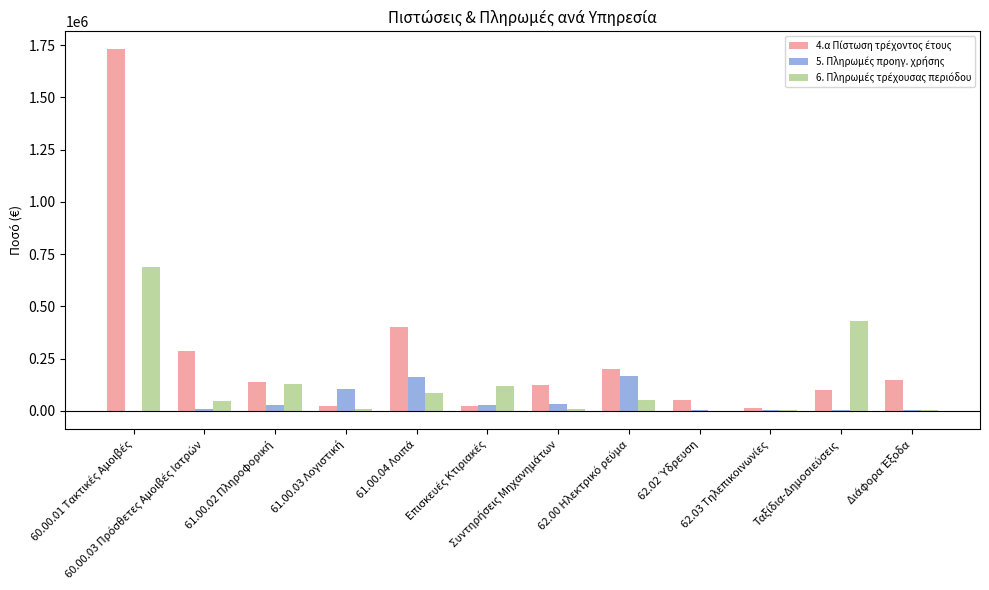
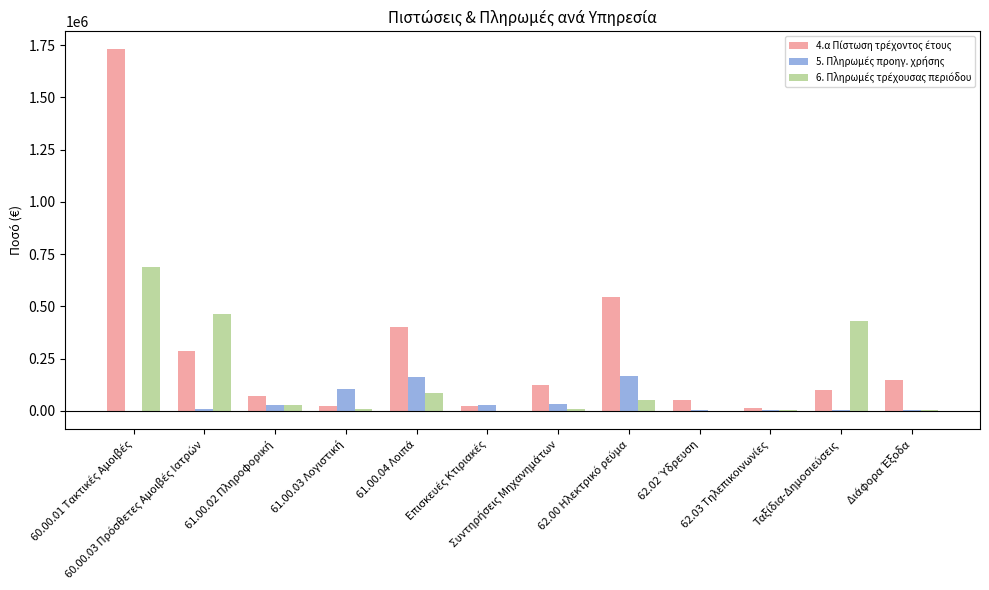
  {
    "4.α Πίστωση τρέχοντος έτους": {
      "60.00.01 Τακτικές Αμοιβές": 1730000,
      "60.00.03 Πρόσθετες Αμοιβές Ιατρών": 290000,
-     "61.00.02 Πληροφορική": 140000,
+     "61.00.02 Πληροφορική": 70000,
      "61.00.03 Λογιστική": 20000,
      "61.00.04 Λοιπά": 400000,
      "Επισκευές Κτιριακές": 20000,
      "Συντηρήσεις Μηχανημάτων": 120000,
-     "62.00 Ηλεκτρικό ρεύμα": 200000,
+     "62.00 Ηλεκτρικό ρεύμα": 550000,
      "62.02 Ύδρευση": 50000,
      "62.03 Τηλεπικοινωνίες": 20000,
      "Ταξίδια-Δημοσιεύσεις": 100000,
      "Διάφορα Έξοδα": 150000
    },
    "5. Πληρωμές προηγ. χρήσης": {
      "61.00.02 Πληροφορική": 30000,
      "61.00.03 Λογιστική": 100000,
      "61.00.04 Λοιπά": 160000,
      "Επισκευές Κτιριακές": 30000,
      "Συντηρήσεις Μηχανημάτων": 30000,
      "62.00 Ηλεκτρικό ρεύμα": 170000
    },
    "6. Πληρωμές τρέχουσας περιόδου": {
      "60.00.01 Τακτικές Αμοιβές": 690000,
-     "60.00.03 Πρόσθετες Αμοιβές Ιατρών": 50000,
-     "61.00.02 Πληροφορική": 130000,
+     "60.00.03 Πρόσθετες Αμοιβές Ιατρών": 460000,
+     "61.00.02 Πληροφορική": 30000,
      "61.00.04 Λοιπά": 90000,
-     "Επισκευές Κτιριακές": 120000,
+     "Επισκευές Κτιριακές": 0,
      "62.00 Ηλεκτρικό ρεύμα": 50000,
      "Ταξίδια-Δημοσιεύσεις": 430000
    }
  }
